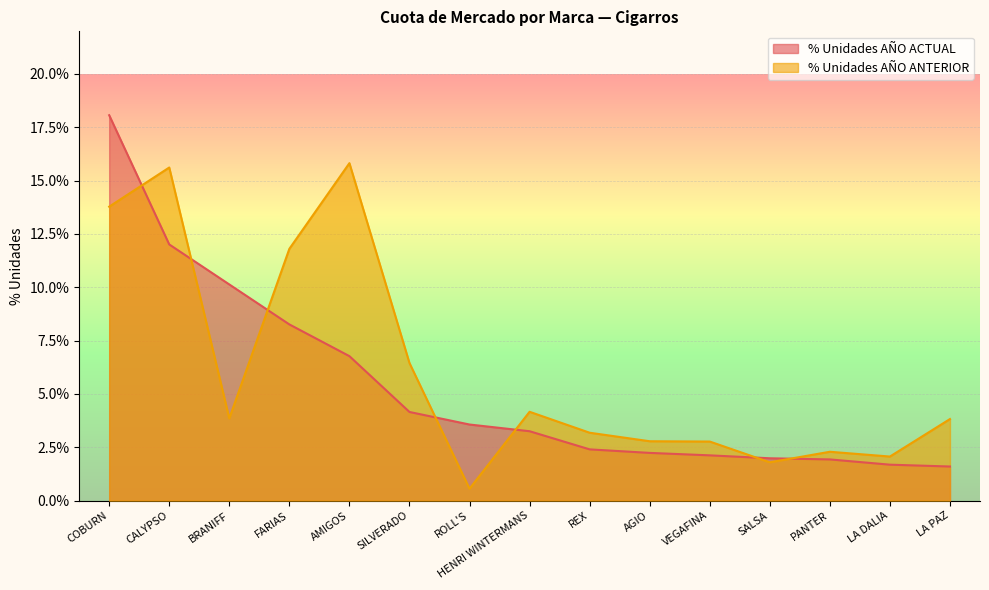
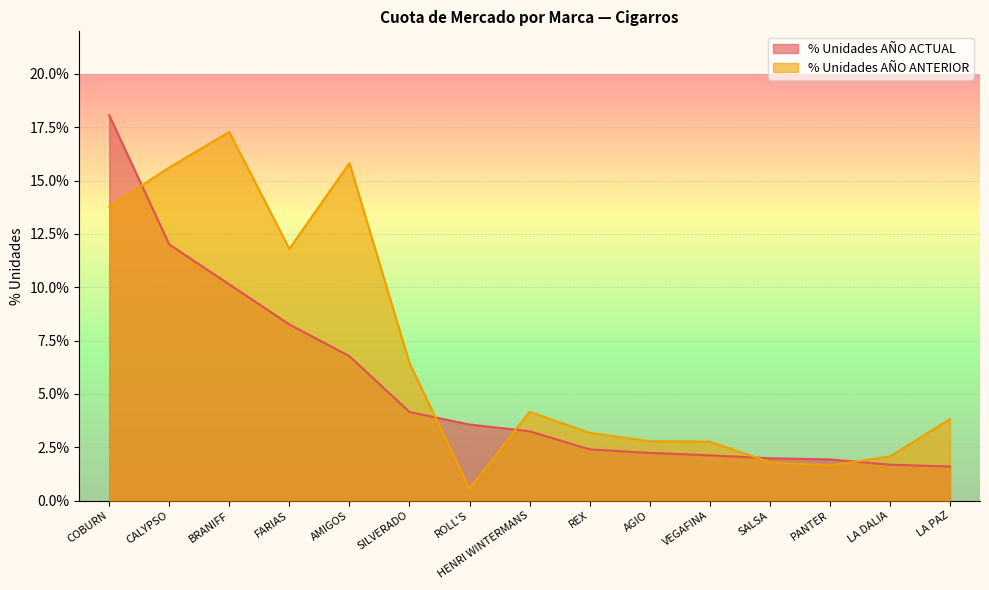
  {
    "% Unidades AÑO ACTUAL": {
      "COBURN": "18.1%",
      "CALYPSO": "12.0%",
      "BRANIFF": "10.1%",
      "FARIAS": "8.3%",
      "AMIGOS": "6.8%",
      "SILVERADO": "4.2%",
      "ROLL'S": "3.6%",
      "HENRI WINTERMANS": "3.3%",
      "REX": "2.4%",
      "AGIO": "2.2%",
      "VEGAFINA": "2.1%",
      "SALSA": "2.0%",
      "PANTER": "1.9%",
      "LA DALIA": "1.7%",
      "LA PAZ": "1.6%"
    },
    "% Unidades AÑO ANTERIOR": {
      "COBURN": "13.8%",
      "CALYPSO": "15.6%",
-     "BRANIFF": "3.9%",
+     "BRANIFF": "17.3%",
      "FARIAS": "11.8%",
      "AMIGOS": "15.8%",
      "SILVERADO": "6.5%",
      "ROLL'S": "0.6%",
      "HENRI WINTERMANS": "4.2%",
      "REX": "3.2%",
      "AGIO": "2.8%",
      "VEGAFINA": "2.8%",
      "SALSA": "1.8%",
-     "PANTER": "2.3%",
+     "PANTER": "1.7%",
      "LA DALIA": "2.1%",
      "LA PAZ": "3.8%"
    }
  }
